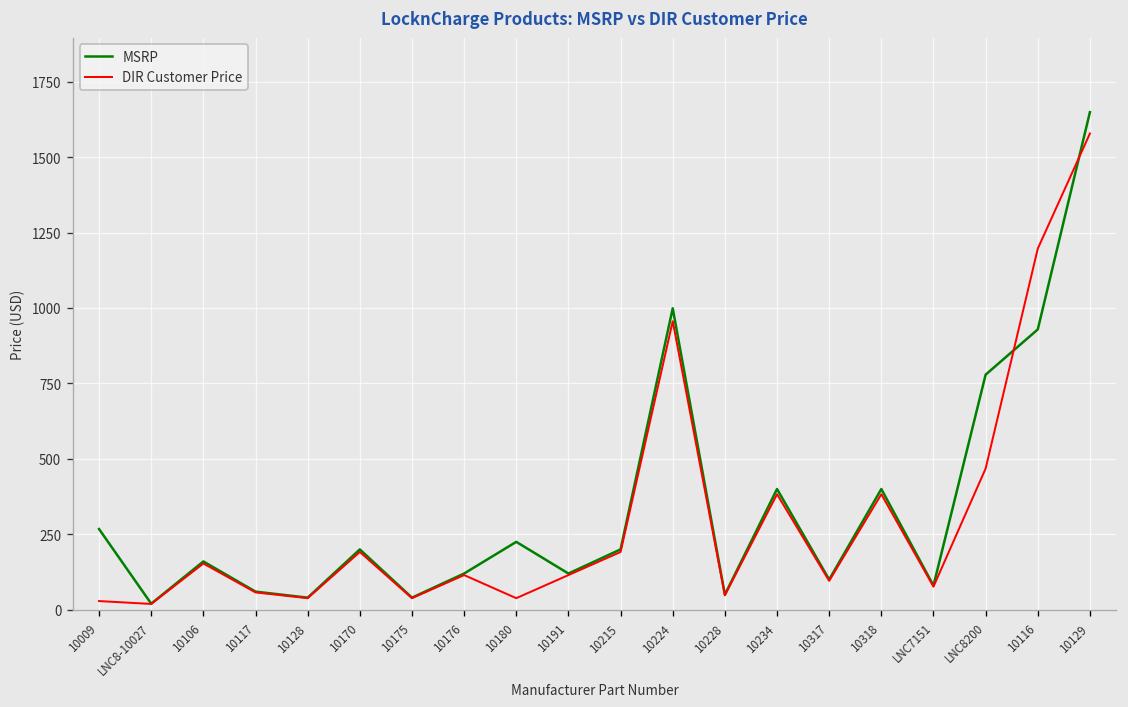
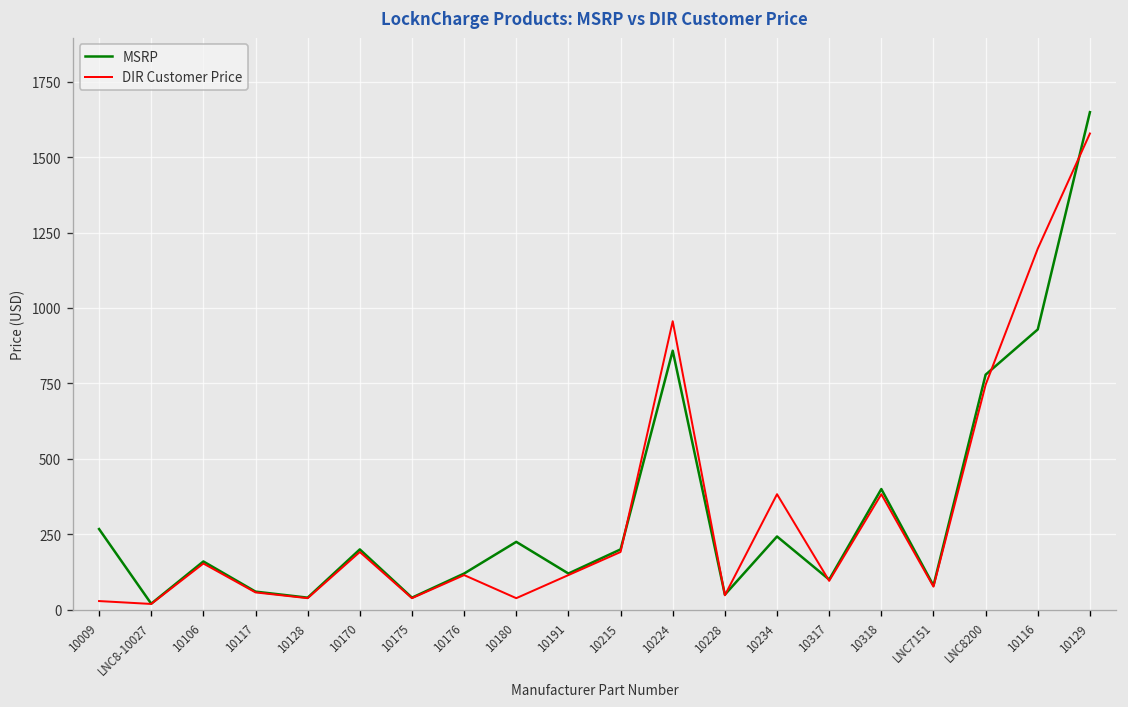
  {
    "MSRP": {
      "10009": 270,
      "10180": 220,
-     "10224": 1000,
-     "10234": 400,
+     "10224": 860,
+     "10234": 240,
      "10318": 400,
      "LNC8200": 780,
      "10116": 930,
      "10129": 1650
    },
    "DIR Customer Price": {
      "10009": 30,
      "10180": 40,
      "10224": 960,
      "10234": 380,
      "10318": 380,
-     "LNC8200": 470,
+     "LNC8200": 750,
      "10116": 1200,
      "10129": 1580
    }
  }
